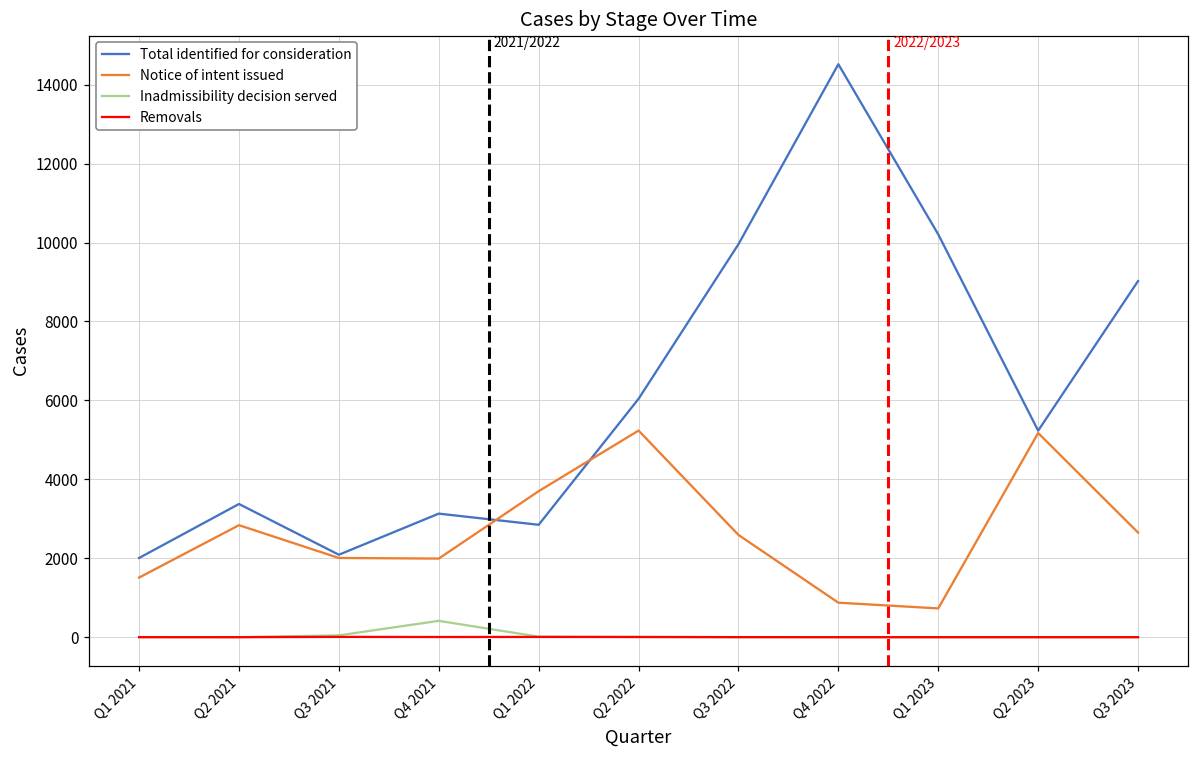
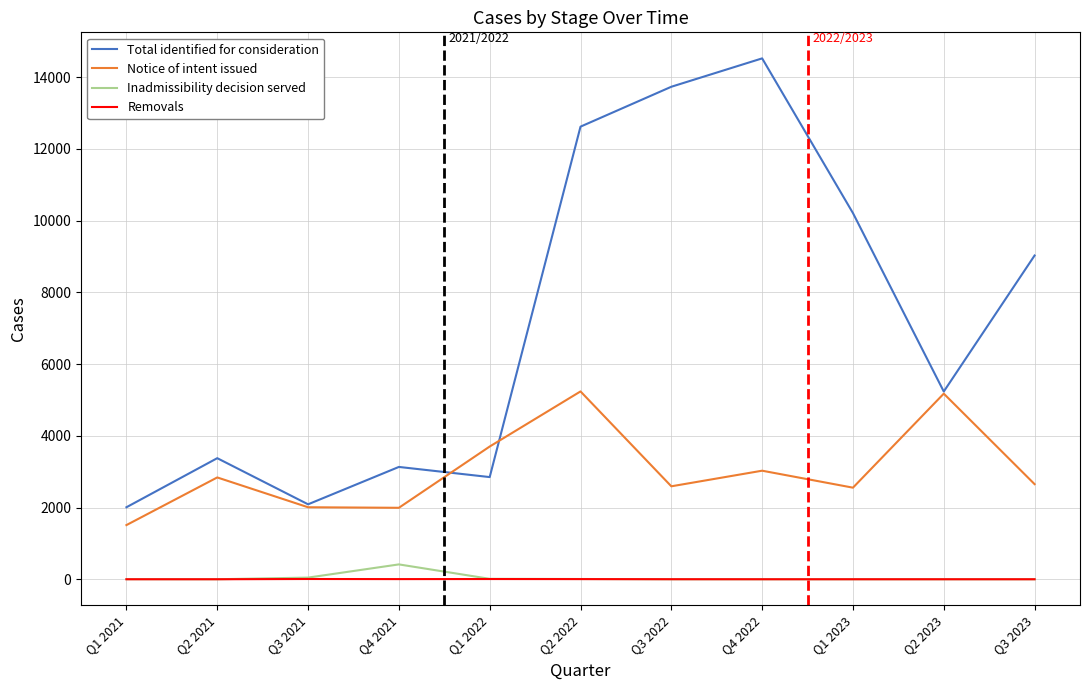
  {
    "Total identified for consideration": {
      "Q1 2021": 2000,
      "Q2 2021": 3400,
      "Q3 2021": 2100,
      "Q4 2021": 3100,
      "Q1 2022": 2800,
-     "Q2 2022": 6000,
-     "Q3 2022": 10000,
+     "Q2 2022": 12600,
+     "Q3 2022": 13700,
      "Q4 2022": 14500,
      "Q1 2023": 10200,
      "Q3 2023": 9000
    },
    "Notice of intent issued": {
      "Q1 2021": 1500,
      "Q2 2021": 2800,
      "Q3 2021": 2000,
      "Q4 2021": 2000,
      "Q1 2022": 3700,
      "Q2 2022": 5200,
      "Q3 2022": 2600,
-     "Q4 2022": 900,
-     "Q1 2023": 700,
+     "Q4 2022": 3000,
+     "Q1 2023": 2600,
      "Q3 2023": 2700
    },
    "Inadmissibility decision served": {
      "Q4 2021": 400
    },
    "Removals": {
      "Q4 2021": 0
    }
  }
